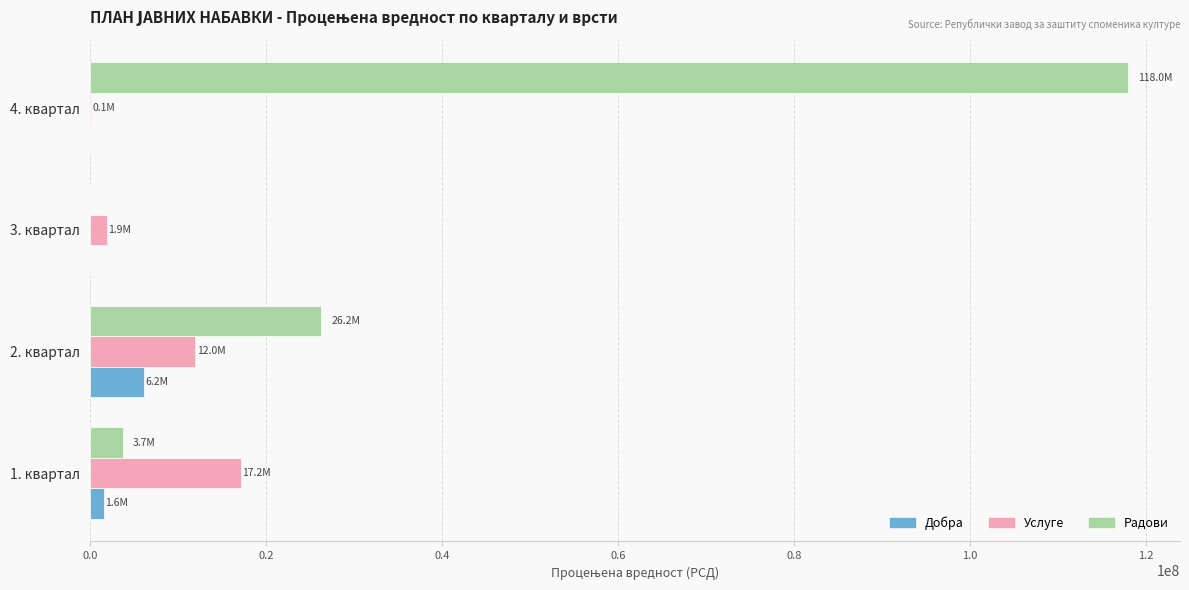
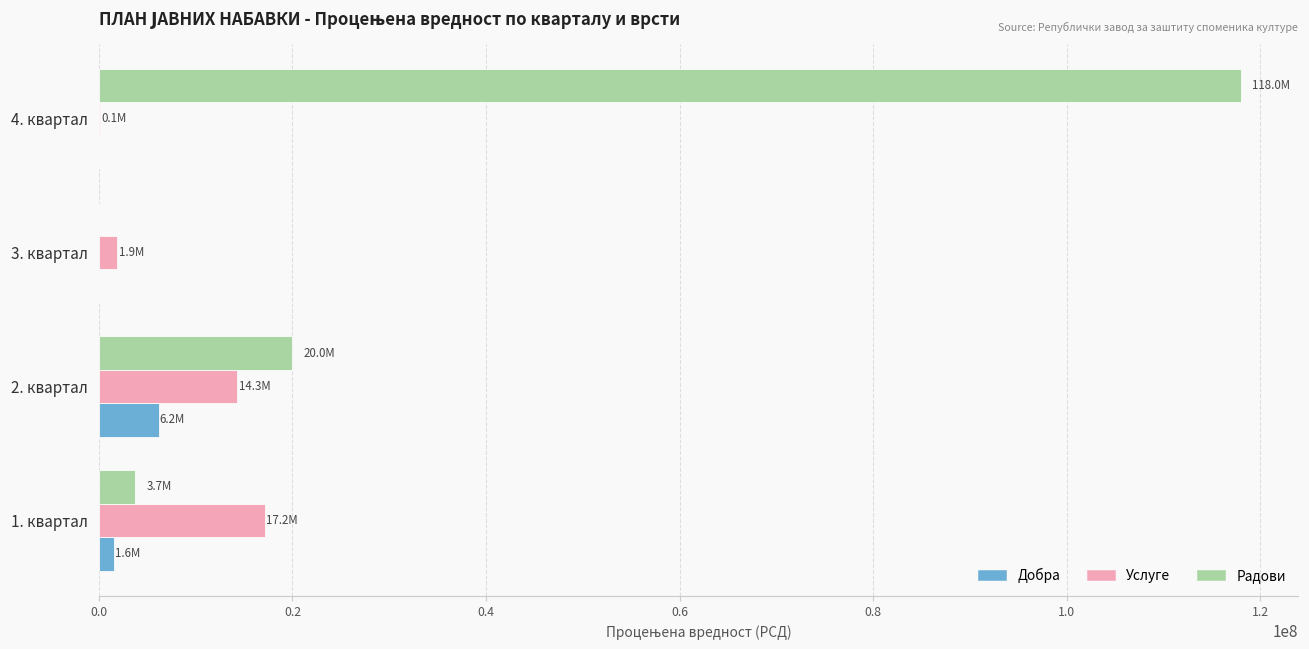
  {
    "Добра": {
      "2. квартал": "6.2M",
      "1. квартал": "1.6M"
    },
    "Услуге": {
      "4. квартал": "0.1M",
      "3. квартал": "1.9M",
-     "2. квартал": "12.0M",
+     "2. квартал": "14.3M",
      "1. квартал": "17.2M"
    },
    "Радови": {
      "4. квартал": "118.0M",
-     "2. квартал": "26.2M",
+     "2. квартал": "20.0M",
      "1. квартал": "3.7M"
    }
  }
